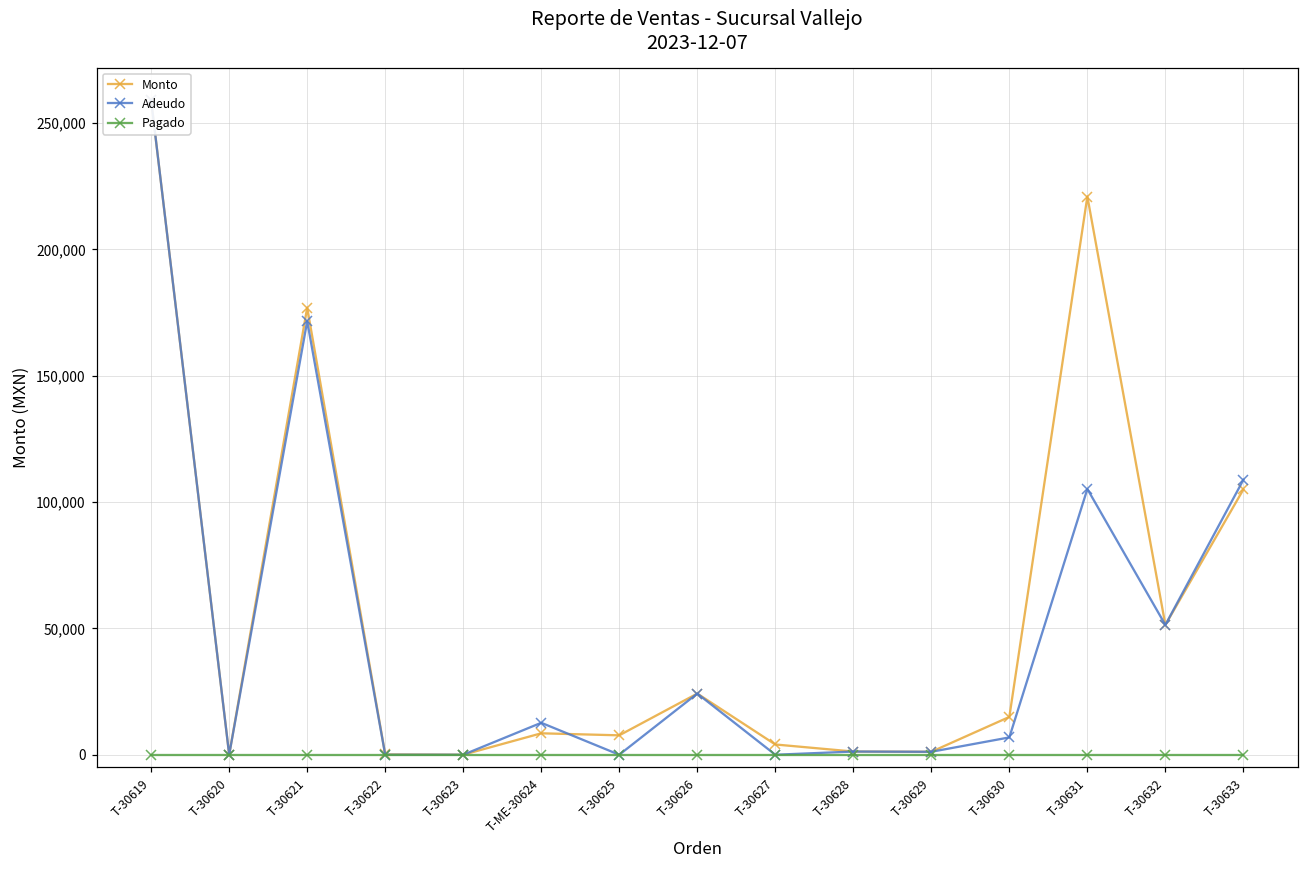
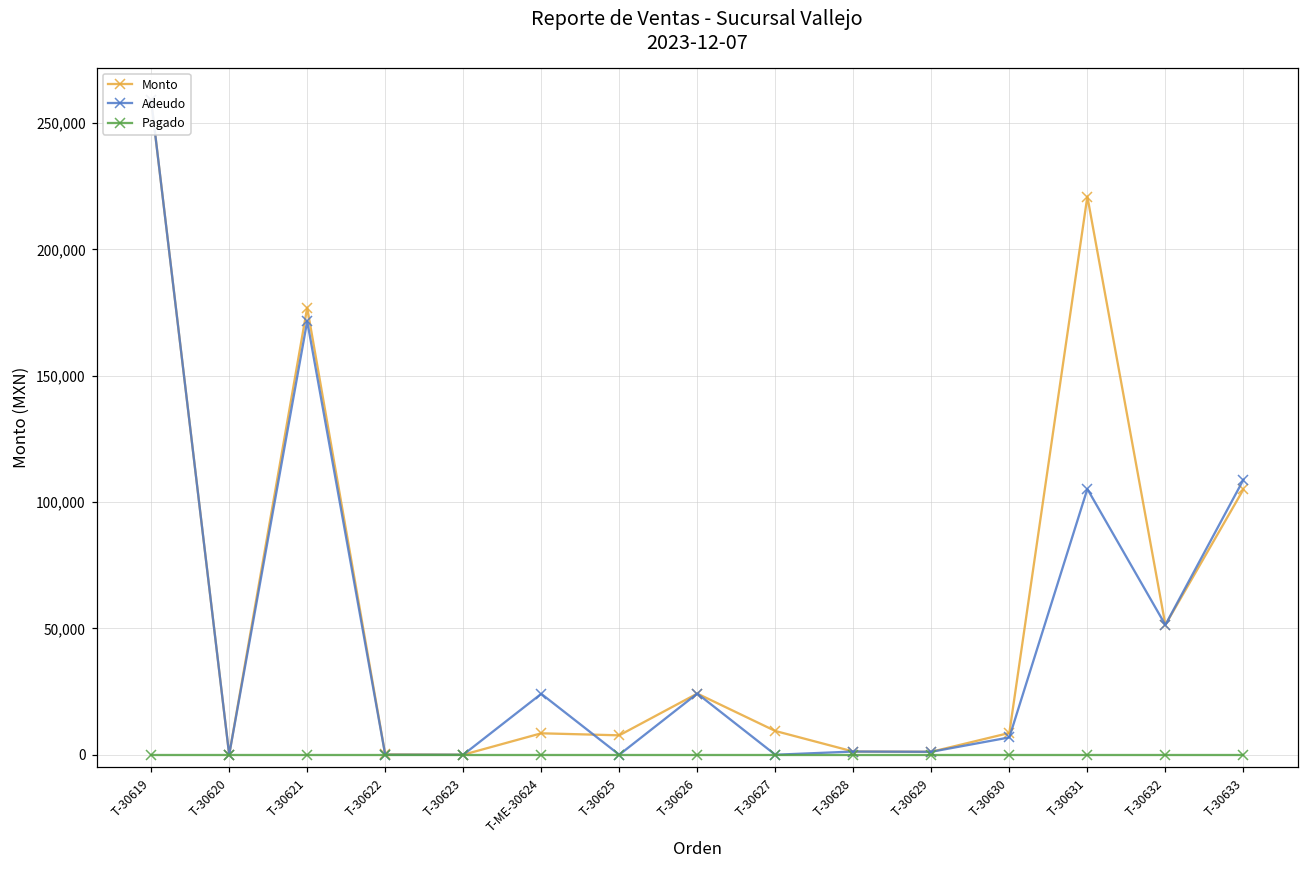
  {
    "Monto": {
      "T-30621": "177,000",
      "T-ME-30624": "8,000",
      "T-30625": "8,000",
-     "T-30627": "4,000",
-     "T-30630": "15,000",
+     "T-30627": "9,000",
+     "T-30630": "9,000",
      "T-30631": "221,000",
      "T-30633": "105,000"
    },
    "Adeudo": {
      "T-30621": "172,000",
-     "T-ME-30624": "13,000",
+     "T-ME-30624": "24,000",
      "T-30630": "7,000",
      "T-30631": "105,000",
      "T-30633": "109,000"
    },
    "Pagado": {
      "T-30619": "0",
      "T-30621": "0",
      "T-ME-30624": "0",
      "T-30626": "0",
      "T-30628": "0",
      "T-30629": "0",
      "T-30630": "0",
      "T-30631": "0",
      "T-30632": "0",
      "T-30633": "0"
    }
  }
